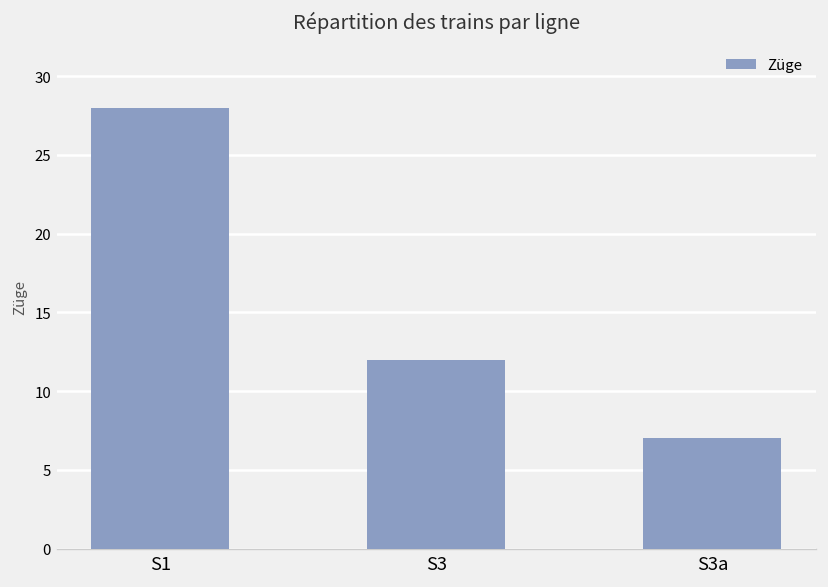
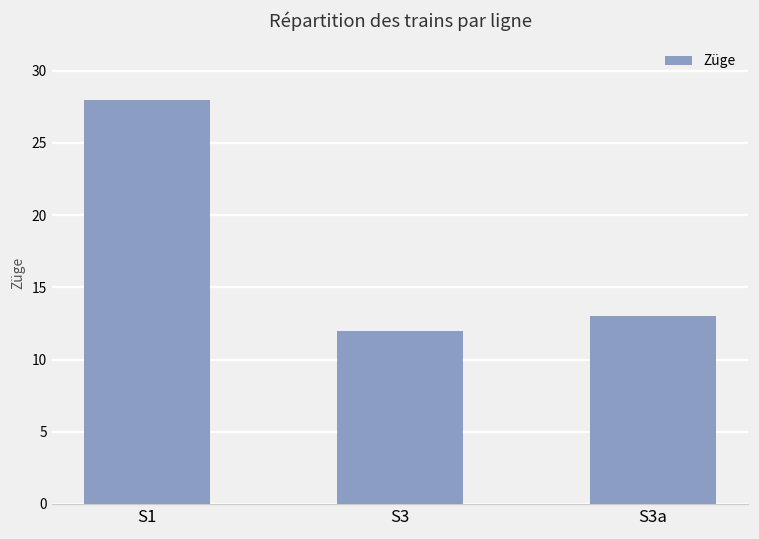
  {
    "S1": 28,
    "S3": 12,
-   "S3a": 7
+   "S3a": 13
  }
